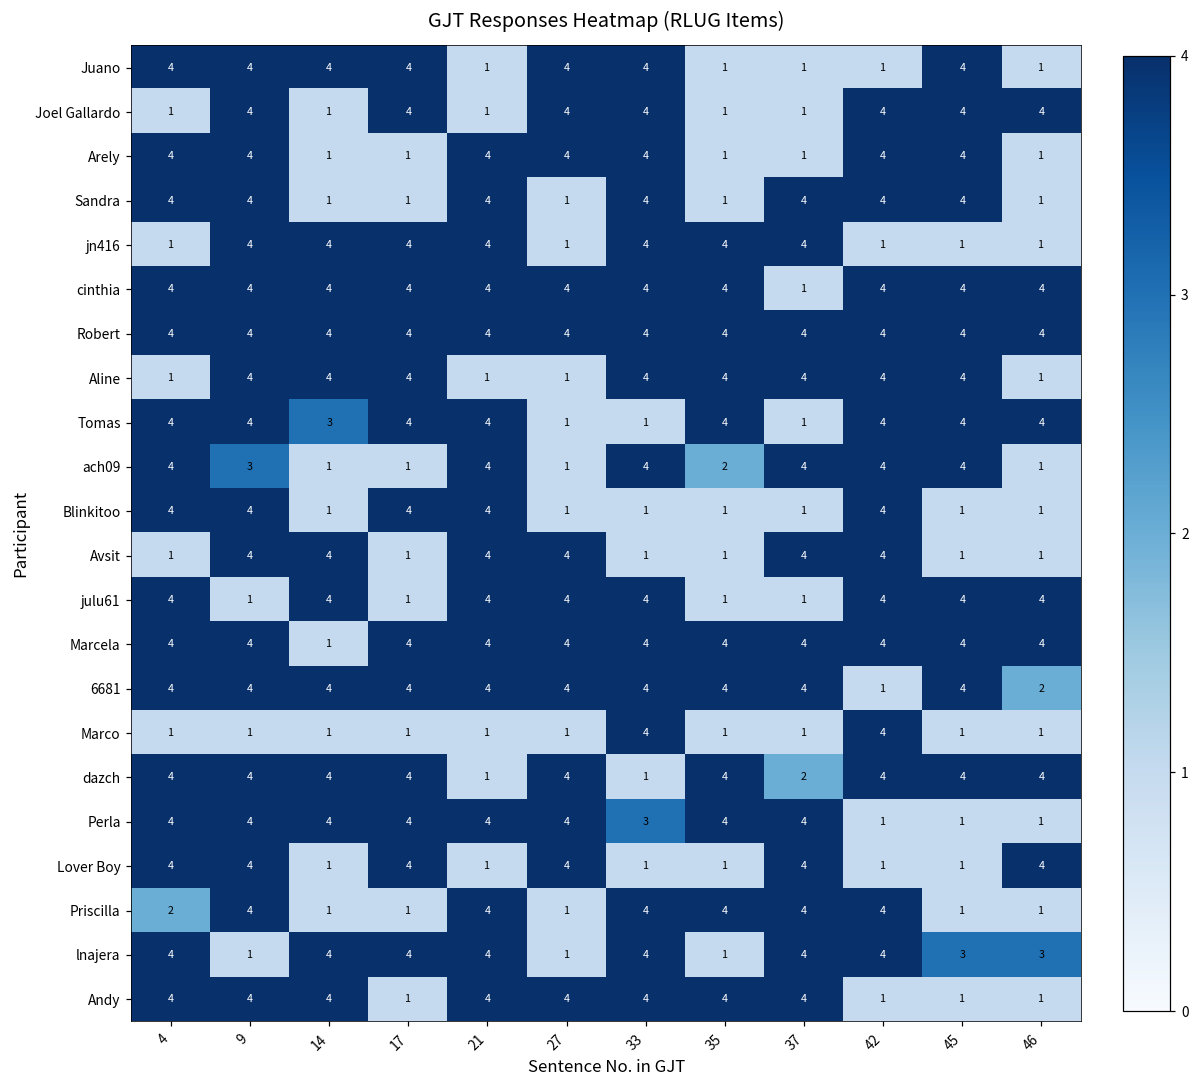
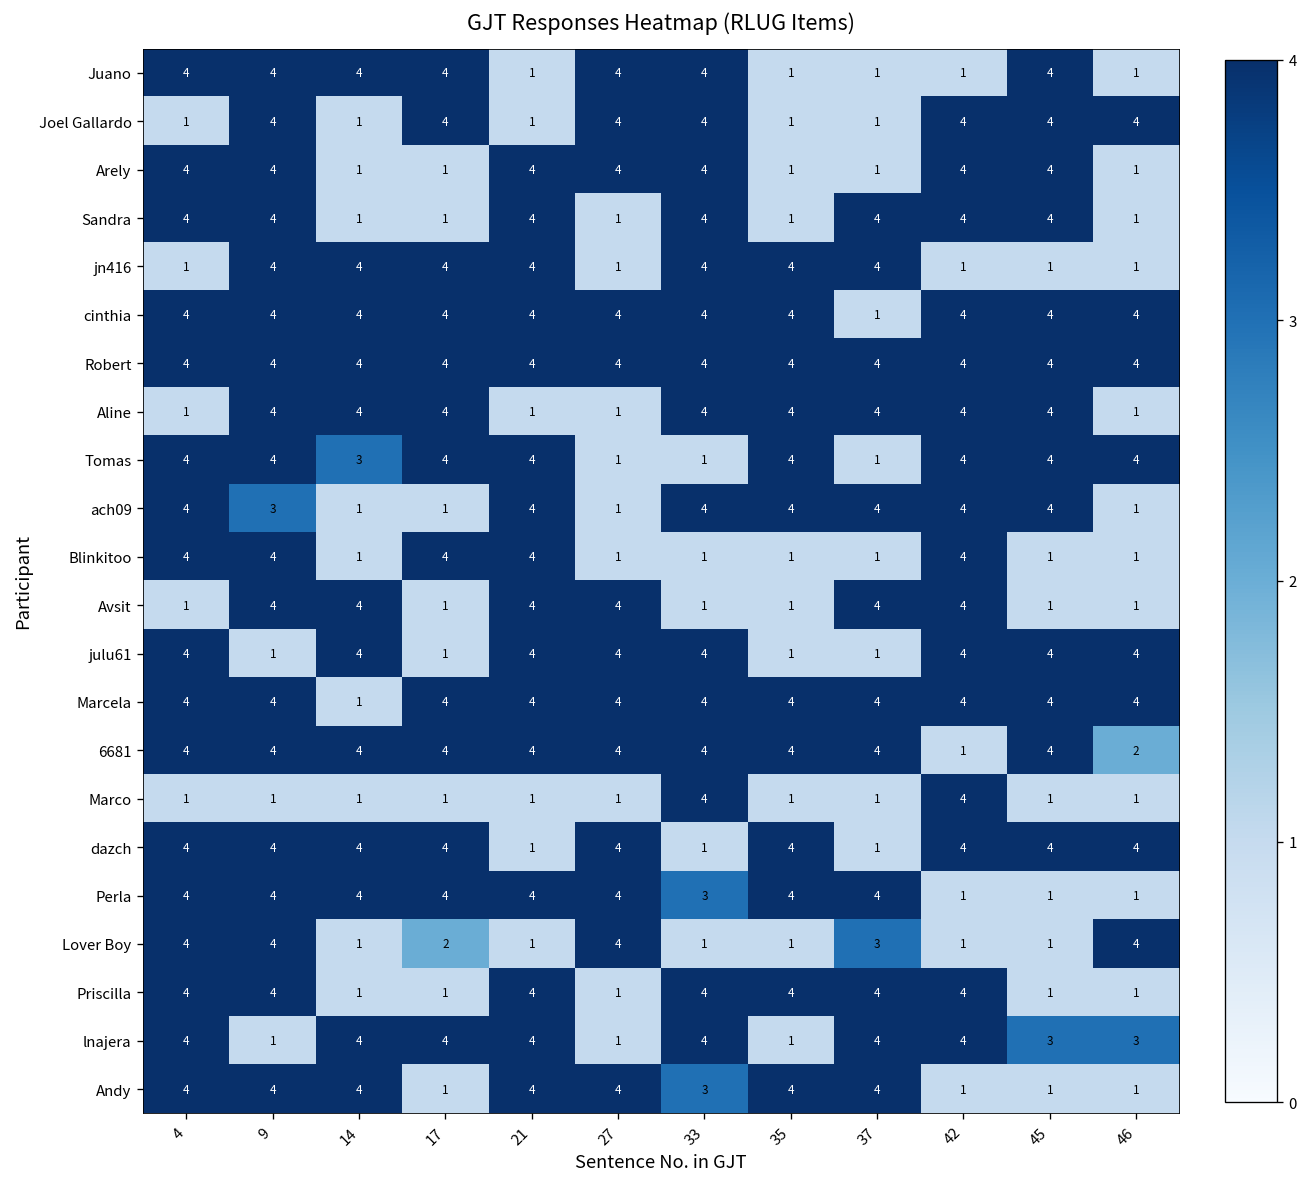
  {
    "ach09": {
      "4": 4,
      "9": 3,
      "14": 1,
      "17": 1,
      "21": 4,
      "27": 1,
      "33": 4,
-     "35": 2,
+     "35": 4,
      "37": 4,
      "42": 4,
      "45": 4,
      "46": 1
    },
    "dazch": {
      "4": 4,
      "9": 4,
      "14": 4,
      "17": 4,
      "21": 1,
      "27": 4,
      "33": 1,
      "35": 4,
-     "37": 2,
+     "37": 1,
      "42": 4,
      "45": 4,
      "46": 4
    },
    "Lover Boy": {
      "4": 4,
      "9": 4,
      "14": 1,
-     "17": 4,
+     "17": 2,
      "21": 1,
      "27": 4,
      "33": 1,
      "35": 1,
-     "37": 4,
+     "37": 3,
      "42": 1,
      "45": 1,
      "46": 4
    },
    "Priscilla": {
-     "4": 2,
+     "4": 4,
      "9": 4,
      "14": 1,
      "17": 1,
      "21": 4,
      "27": 1,
      "33": 4,
      "35": 4,
      "37": 4,
      "42": 4,
      "45": 1,
      "46": 1
    },
    "Andy": {
      "4": 4,
      "9": 4,
      "14": 4,
      "17": 1,
      "21": 4,
      "27": 4,
-     "33": 4,
+     "33": 3,
      "35": 4,
      "37": 4,
      "42": 1,
      "45": 1,
      "46": 1
    }
  }
